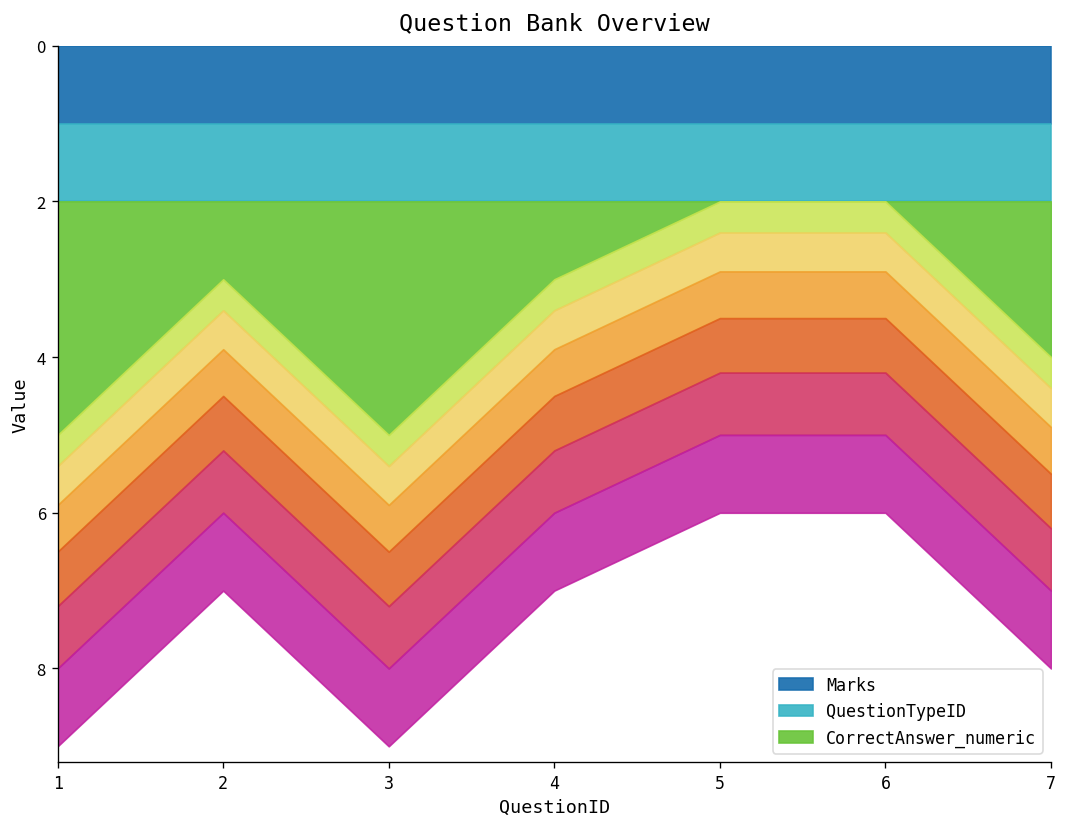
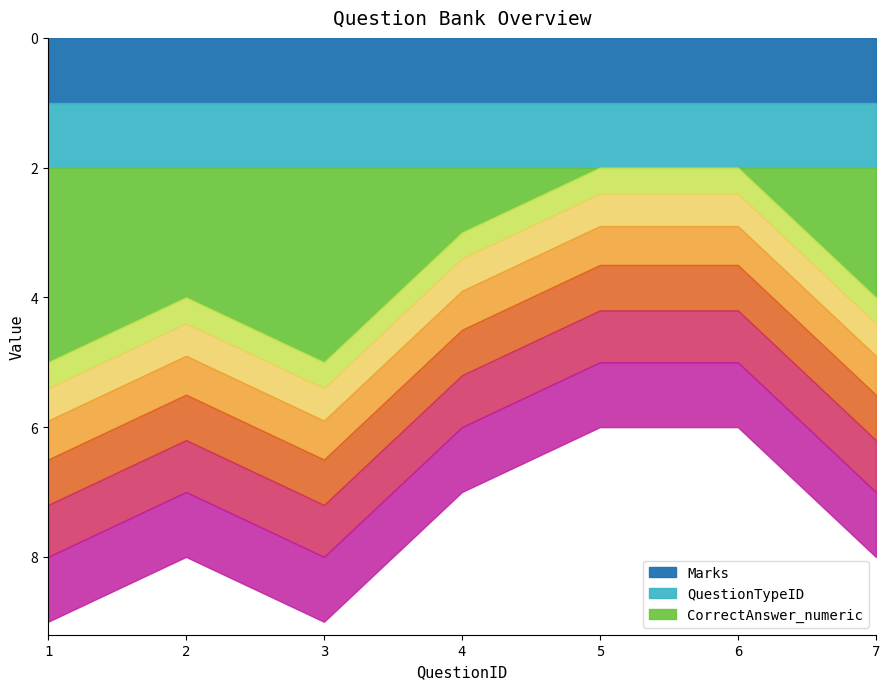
  {
    "Marks": {
      "1": 1,
      "2": 1,
      "3": 1,
      "4": 1,
      "5": 1,
      "6": 1,
      "7": 1
    },
    "CorrectAnswer_numeric": {
-     "2": 1
+     "2": 2
    }
  }
